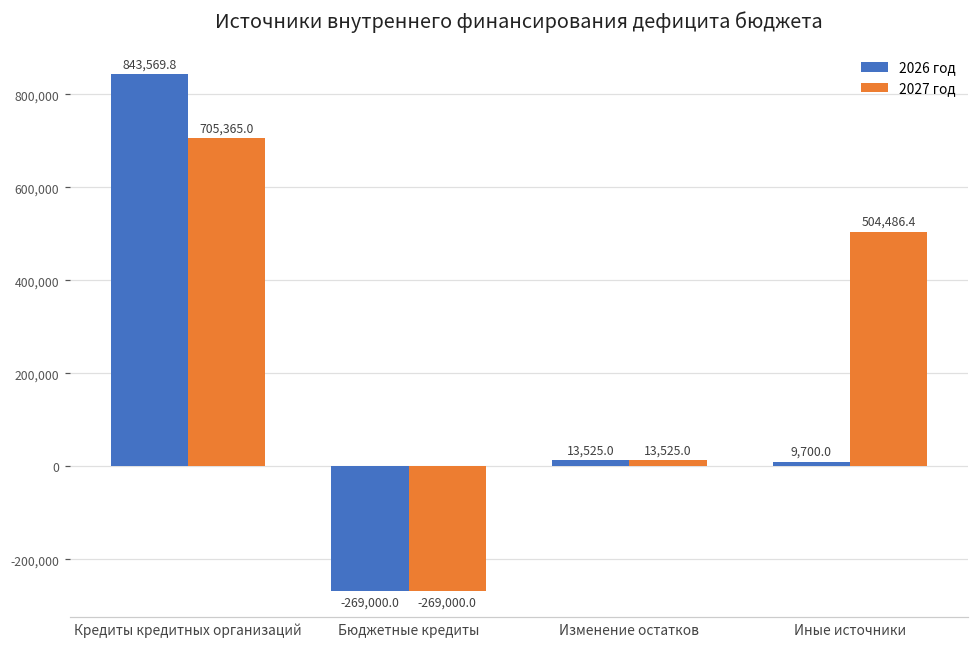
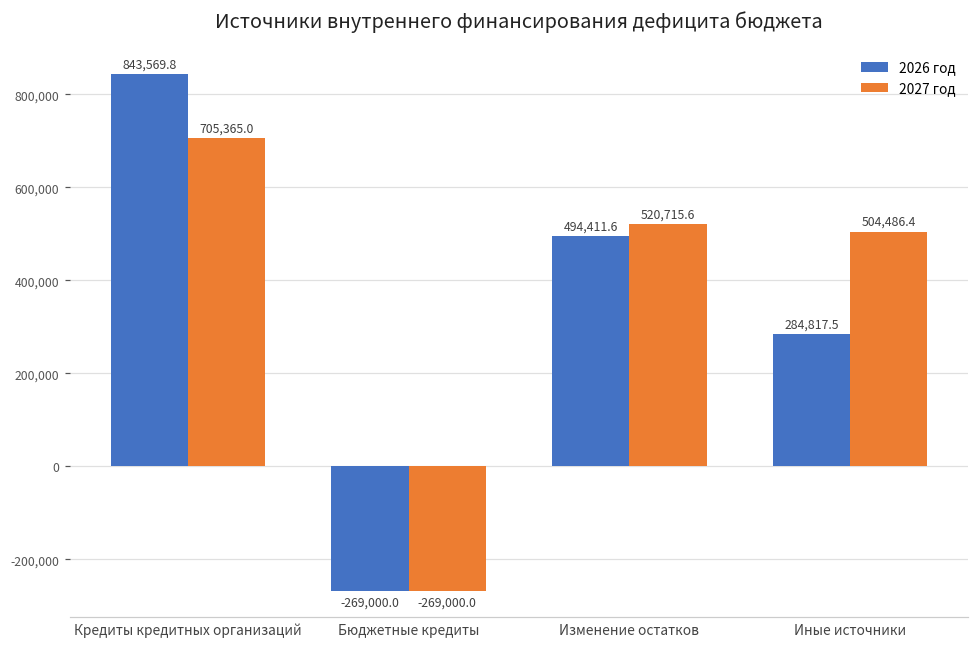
  {
    "2026 год": {
      "Кредиты кредитных организаций": "843,569.8",
      "Бюджетные кредиты": "-269,000.0",
-     "Изменение остатков": "13,525.0",
-     "Иные источники": "9,700.0"
+     "Изменение остатков": "494,411.6",
+     "Иные источники": "284,817.5"
    },
    "2027 год": {
      "Кредиты кредитных организаций": "705,365.0",
      "Бюджетные кредиты": "-269,000.0",
-     "Изменение остатков": "13,525.0",
+     "Изменение остатков": "520,715.6",
      "Иные источники": "504,486.4"
    }
  }
